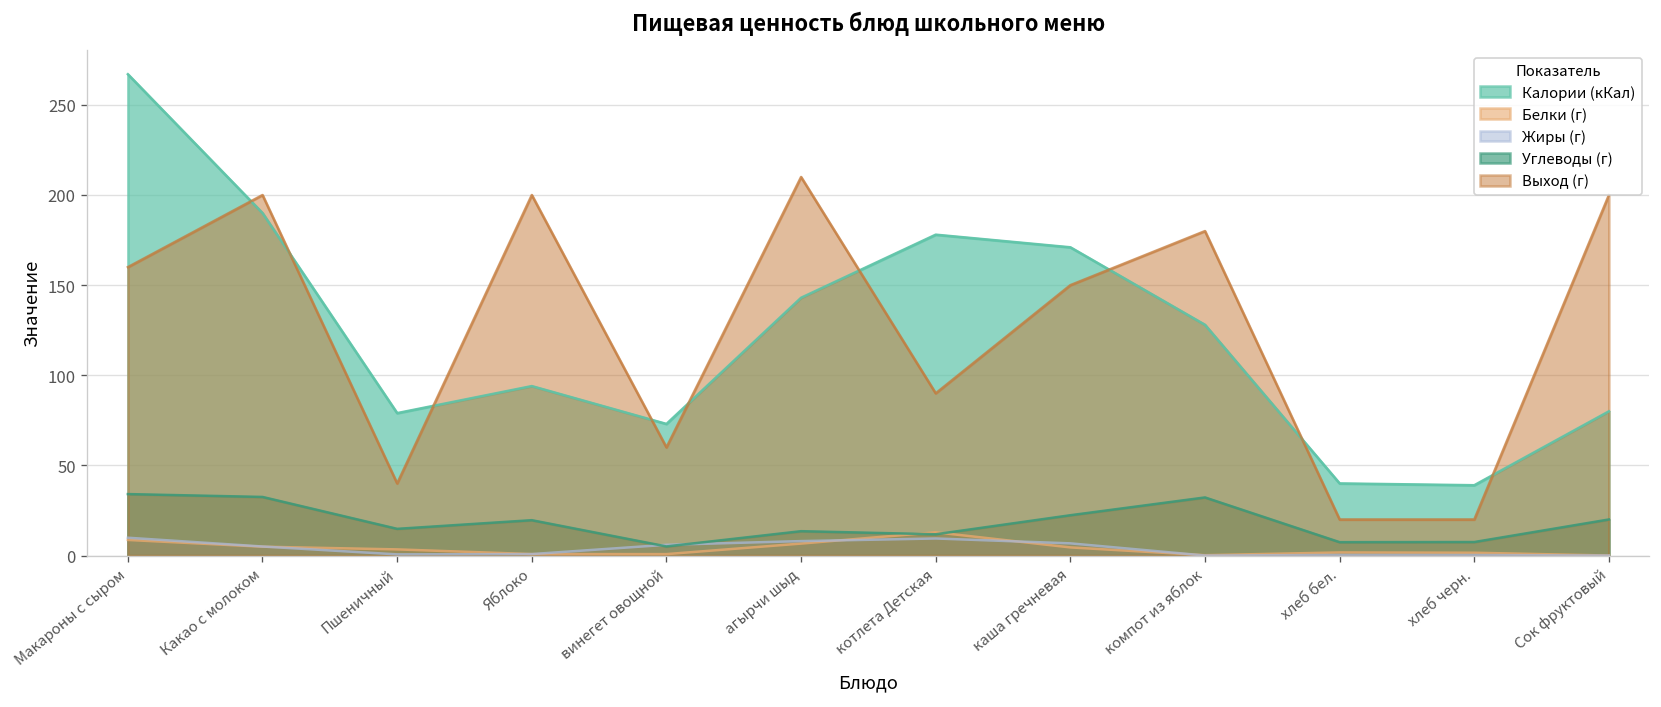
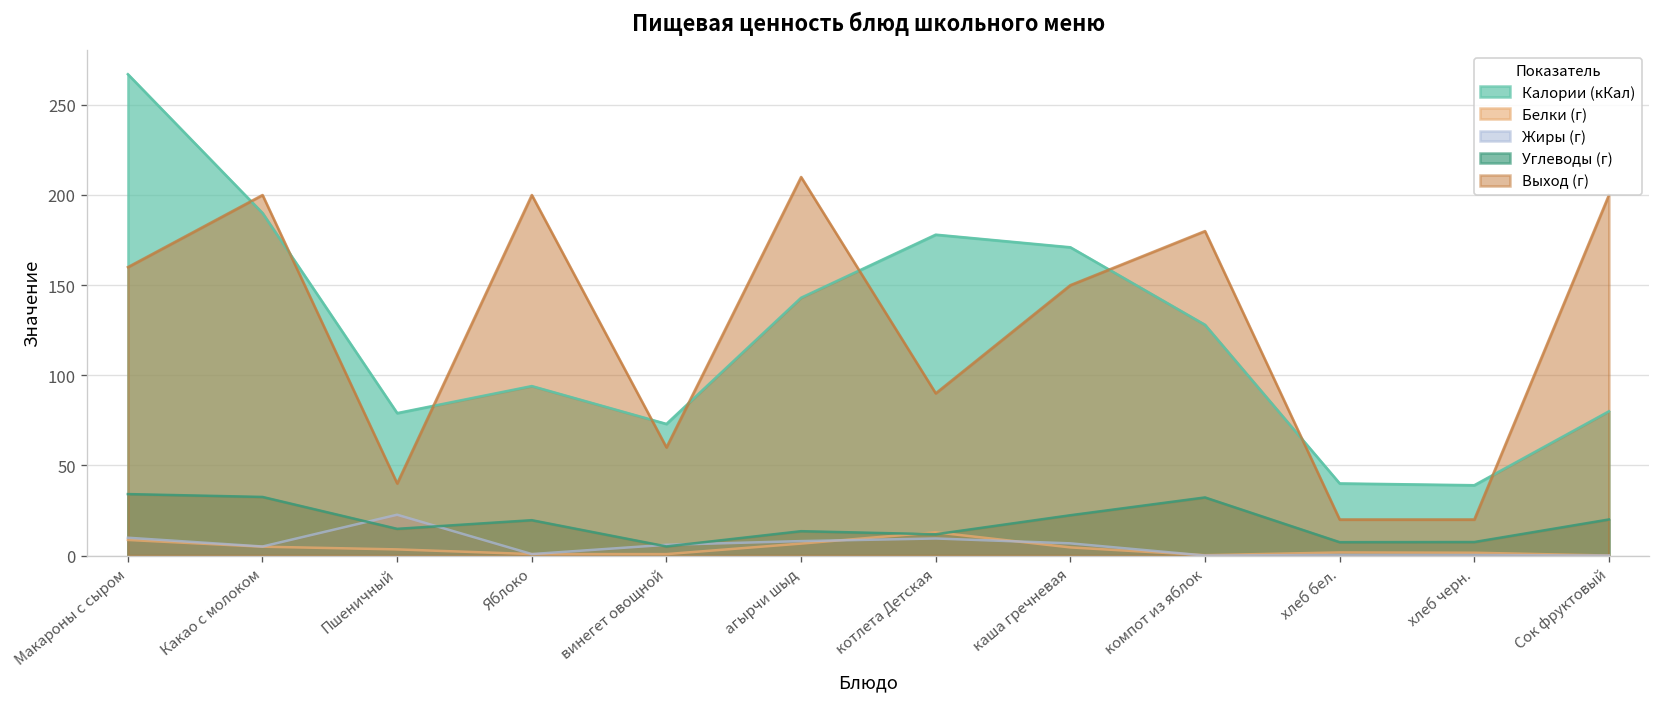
  {
    "Жиры (г)": {
-     "Пшеничный": 1,
+     "Пшеничный": 23,
      "котлета Детская": 9,
      "каша гречневая": 7
    }
  }
